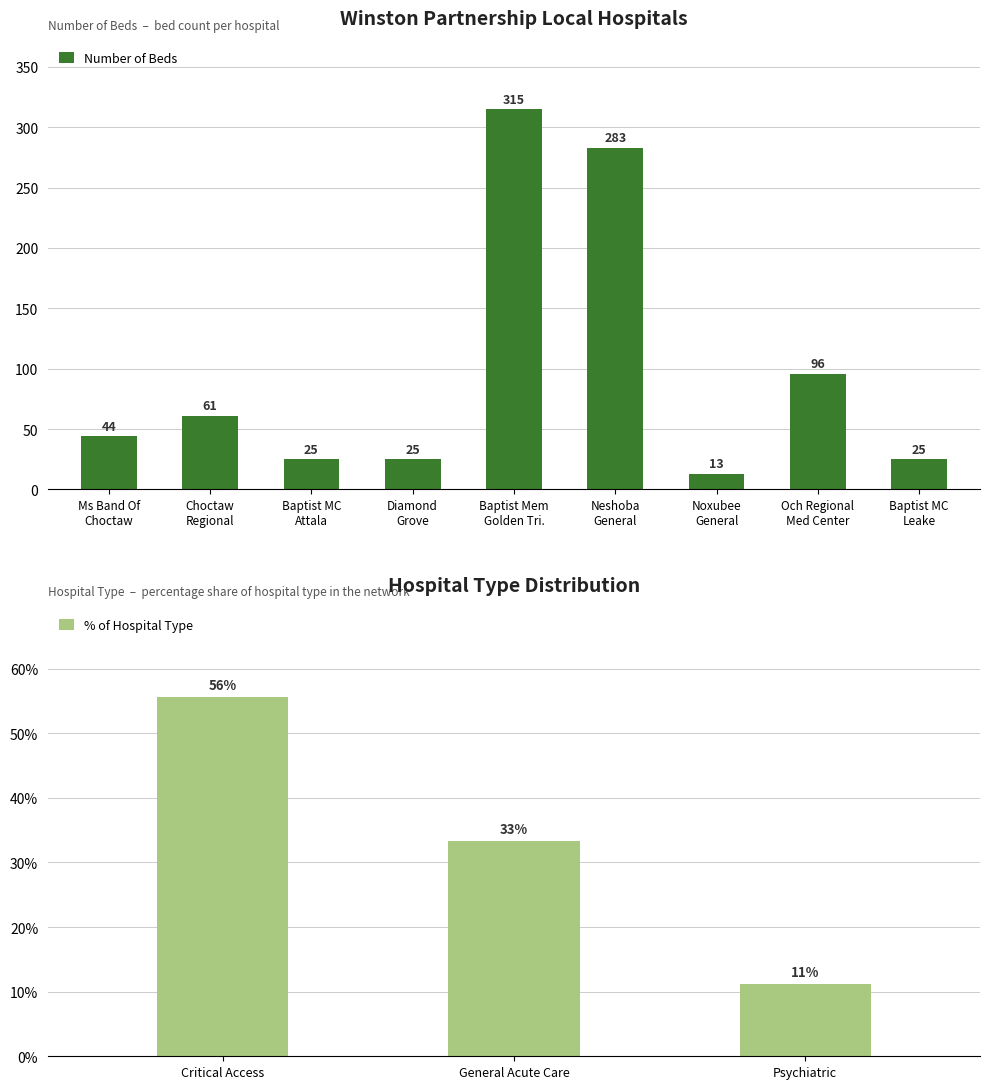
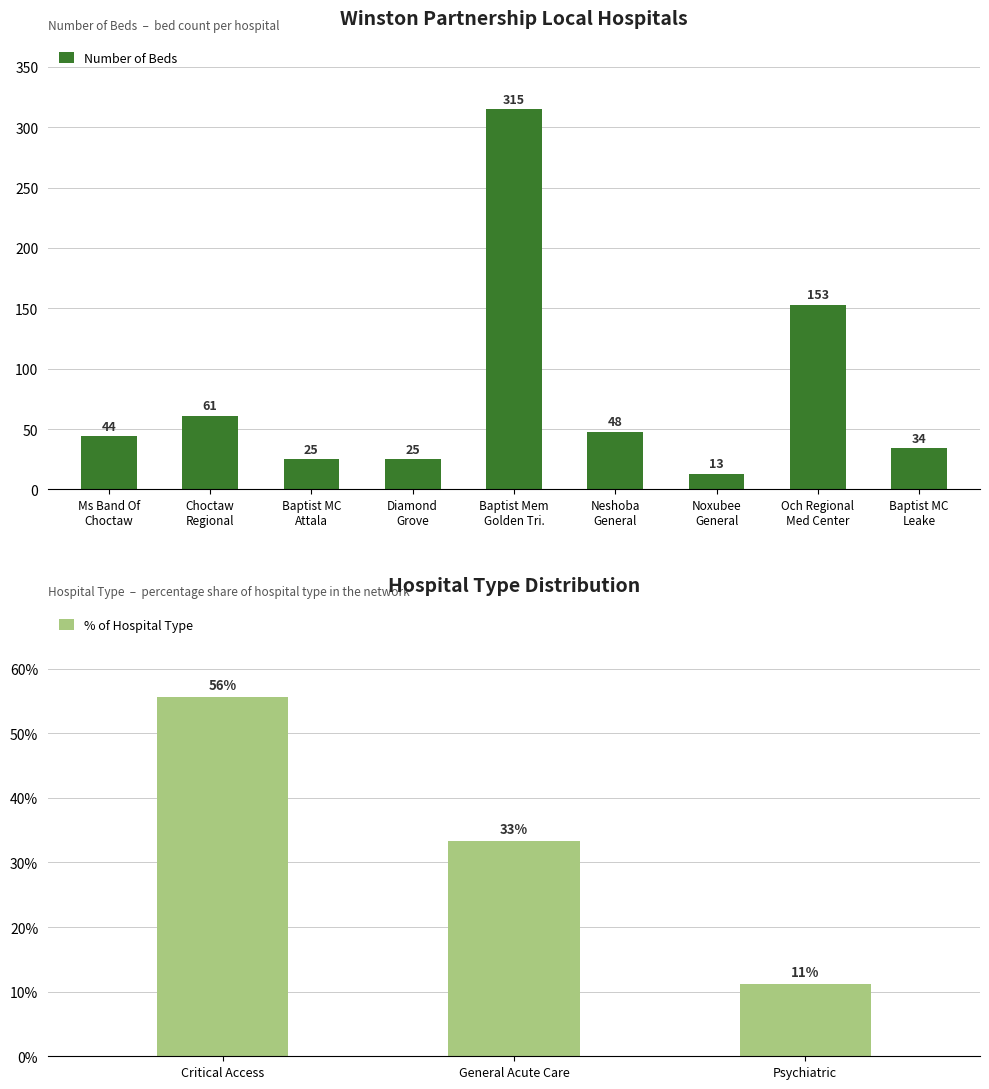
  {
    "Winston Partnership Local Hospitals": {
      "Ms Band Of Choctaw": "44",
      "Choctaw Regional": "61",
      "Baptist MC Attala": "25",
      "Diamond Grove": "25",
      "Baptist Mem Golden Tri.": "315",
-     "Neshoba General": "283",
+     "Neshoba General": "48",
      "Noxubee General": "13",
-     "Och Regional Med Center": "96",
-     "Baptist MC Leake": "25"
+     "Och Regional Med Center": "153",
+     "Baptist MC Leake": "34"
    },
    "Hospital Type Distribution": {
      "Critical Access": "56%",
      "General Acute Care": "33%",
      "Psychiatric": "11%"
    }
  }
